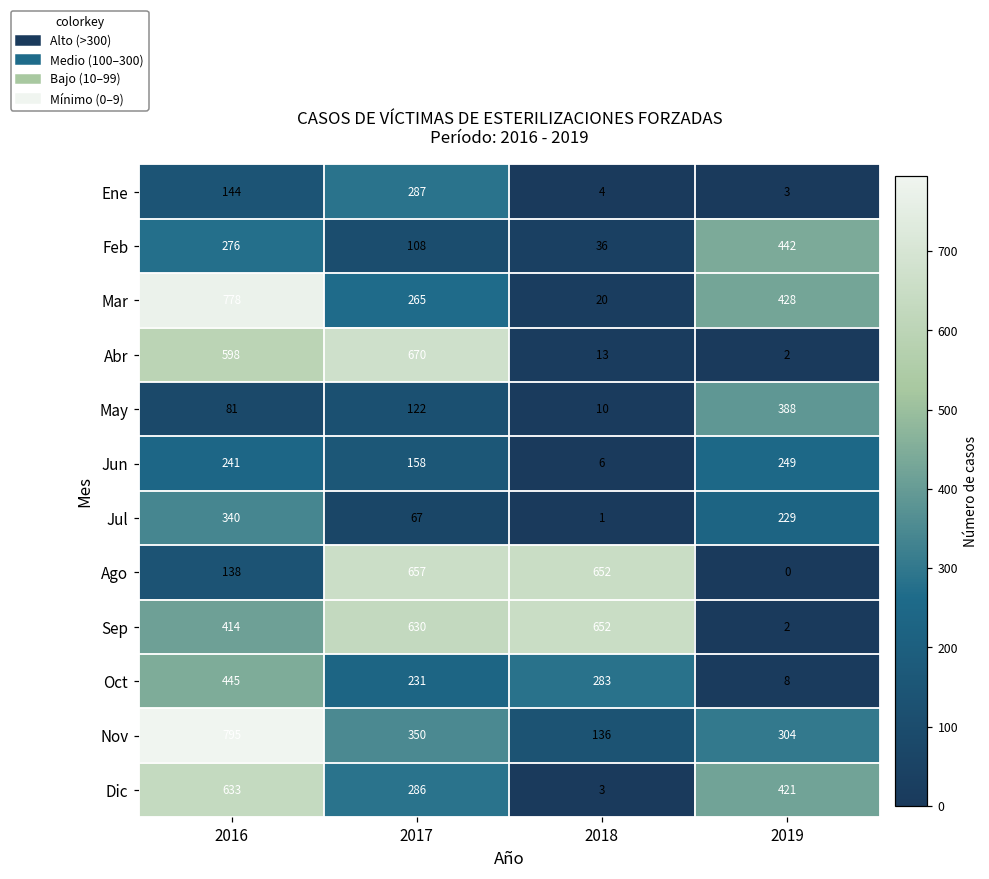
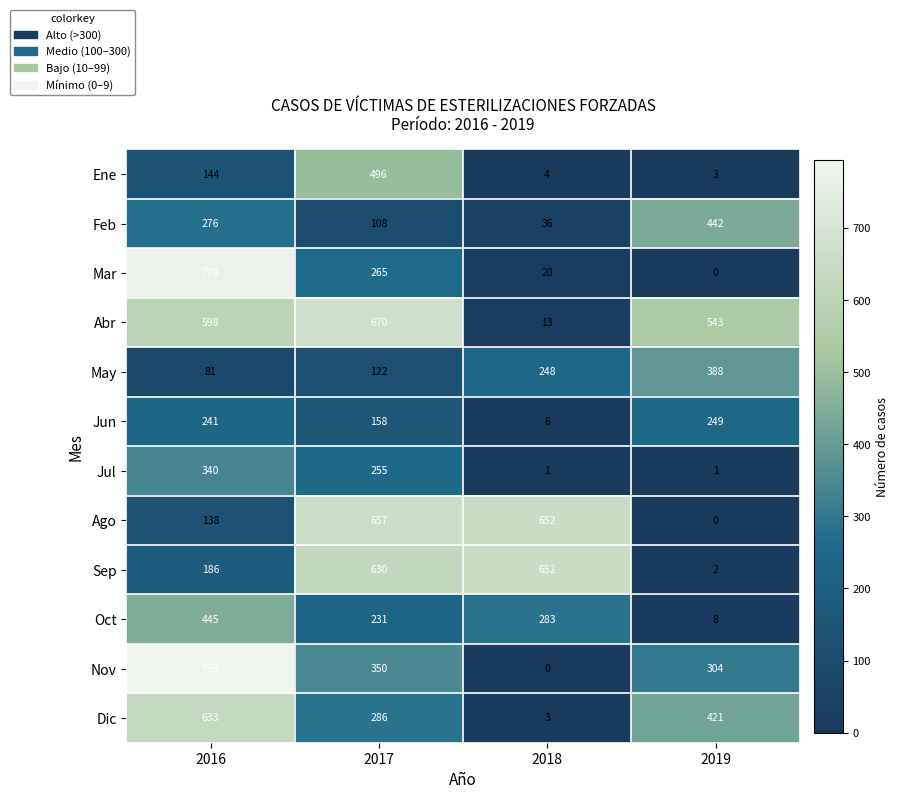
  {
    "Ene": {
      "2016": 144,
-     "2017": 287,
+     "2017": 496,
      "2018": 4,
      "2019": 3
    },
    "Feb": {
      "2016": 276,
      "2017": 108,
      "2018": 36,
      "2019": 442
    },
    "Mar": {
      "2017": 265,
      "2018": 20,
-     "2019": 428
+     "2019": 0
    },
    "Abr": {
      "2016": 598,
      "2017": 670,
      "2018": 13,
-     "2019": 2
+     "2019": 543
    },
    "May": {
      "2016": 81,
      "2017": 122,
-     "2018": 10,
+     "2018": 248,
      "2019": 388
    },
    "Jun": {
      "2016": 241,
      "2017": 158,
      "2018": 6,
      "2019": 249
    },
    "Jul": {
      "2016": 340,
-     "2017": 67,
+     "2017": 255,
      "2018": 1,
-     "2019": 229
+     "2019": 1
    },
    "Ago": {
      "2016": 138,
      "2017": 657,
      "2018": 652,
      "2019": 0
    },
    "Sep": {
-     "2016": 414,
+     "2016": 186,
      "2017": 630,
      "2018": 652,
      "2019": 2
    },
    "Oct": {
      "2016": 445,
      "2017": 231,
      "2018": 283,
      "2019": 8
    },
    "Nov": {
      "2017": 350,
-     "2018": 136,
+     "2018": 0,
      "2019": 304
    },
    "Dic": {
      "2016": 633,
      "2017": 286,
      "2018": 3,
      "2019": 421
    }
  }
